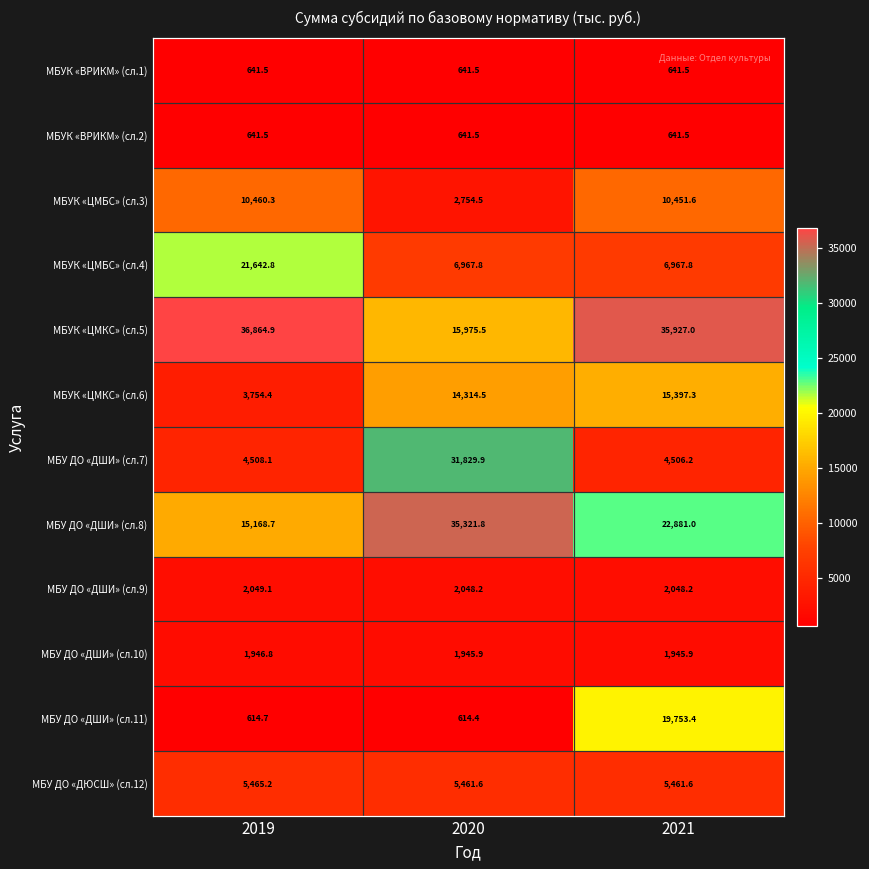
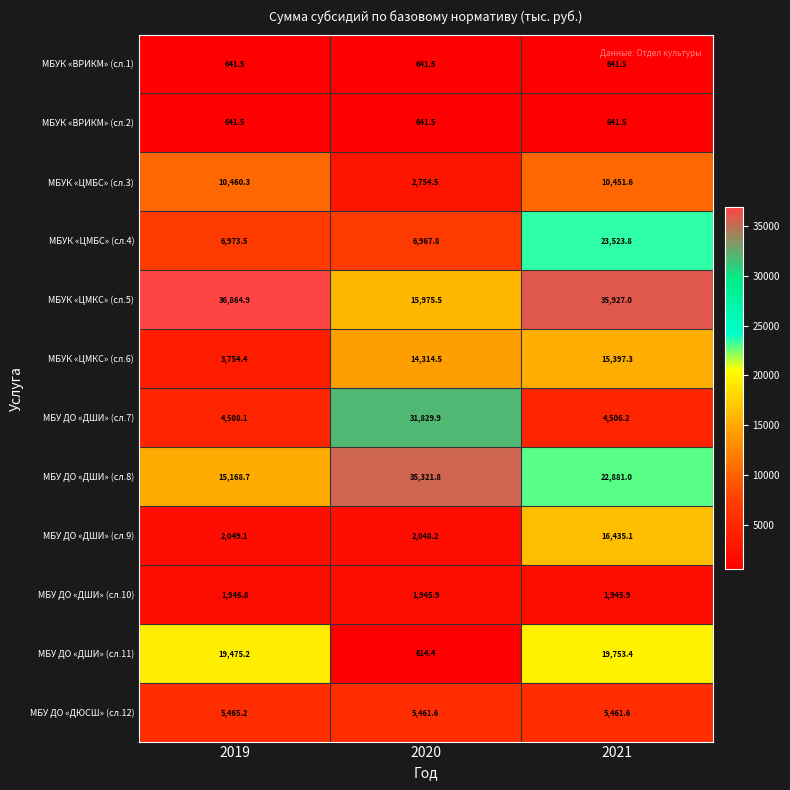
  {
    "МБУК «ВРИКМ» (сл.1)": {
      "2019": "641.5",
      "2020": "641.5"
    },
    "МБУК «ВРИКМ» (сл.2)": {
      "2019": "641.5",
      "2020": "641.5",
      "2021": "641.5"
    },
    "МБУК «ЦМБС» (сл.3)": {
      "2019": "10,460.3",
      "2020": "2,754.5",
      "2021": "10,451.6"
    },
    "МБУК «ЦМБС» (сл.4)": {
-     "2019": "21,642.8",
+     "2019": "6,973.5",
      "2020": "6,967.8",
-     "2021": "6,967.8"
+     "2021": "23,523.8"
    },
    "МБУК «ЦМКС» (сл.5)": {
      "2019": "36,864.9",
      "2020": "15,975.5",
      "2021": "35,927.0"
    },
    "МБУК «ЦМКС» (сл.6)": {
      "2019": "3,754.4",
      "2020": "14,314.5",
      "2021": "15,397.3"
    },
    "МБУ ДО «ДШИ» (сл.7)": {
      "2019": "4,508.1",
      "2020": "31,829.9",
      "2021": "4,506.2"
    },
    "МБУ ДО «ДШИ» (сл.8)": {
      "2019": "15,168.7",
      "2020": "35,321.8",
      "2021": "22,881.0"
    },
    "МБУ ДО «ДШИ» (сл.9)": {
      "2019": "2,049.1",
      "2020": "2,048.2",
-     "2021": "2,048.2"
+     "2021": "16,435.1"
    },
    "МБУ ДО «ДШИ» (сл.10)": {
      "2019": "1,946.8",
      "2020": "1,945.9",
      "2021": "1,945.9"
    },
    "МБУ ДО «ДШИ» (сл.11)": {
-     "2019": "614.7",
+     "2019": "19,475.2",
      "2020": "614.4",
      "2021": "19,753.4"
    },
    "МБУ ДО «ДЮСШ» (сл.12)": {
      "2019": "5,465.2",
      "2020": "5,461.6",
      "2021": "5,461.6"
    }
  }
